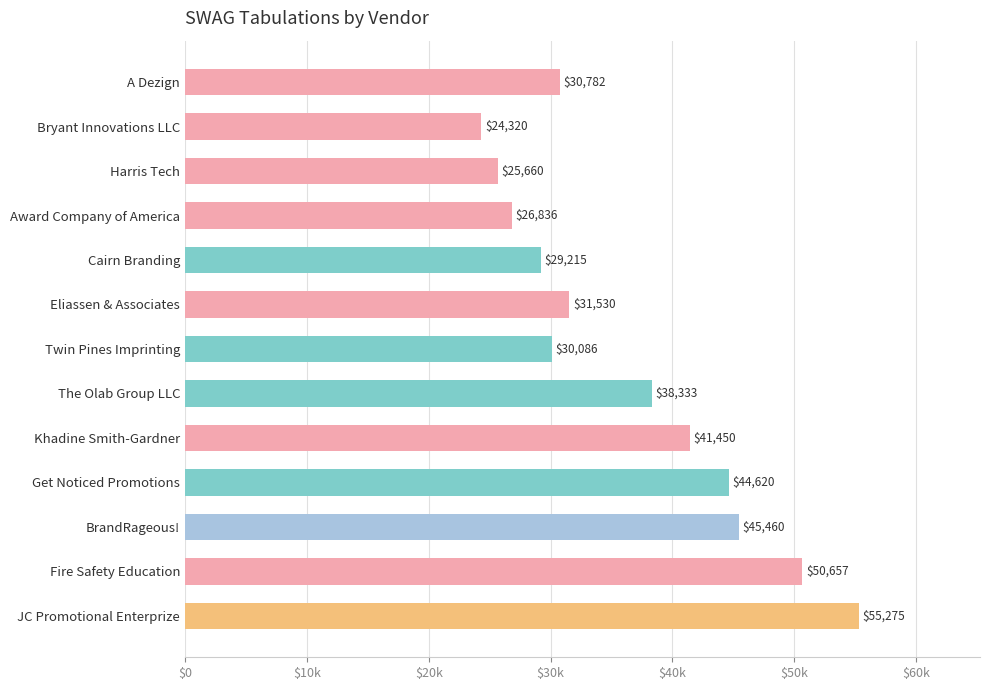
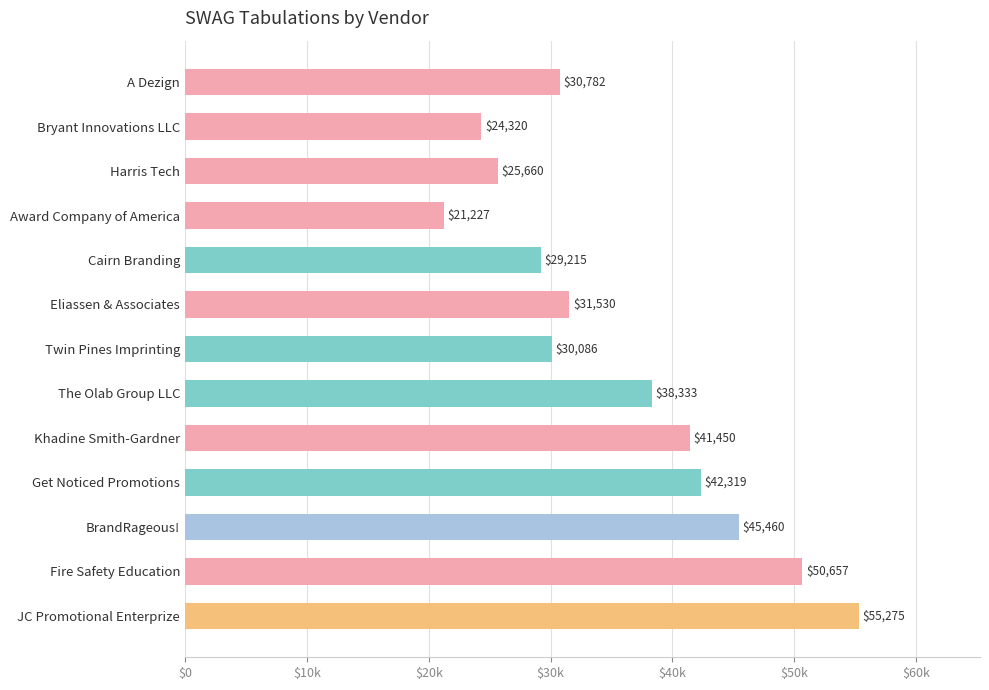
  {
    "A Dezign": "$30,782",
    "Bryant Innovations LLC": "$24,320",
    "Harris Tech": "$25,660",
-   "Award Company of America": "$26,836",
+   "Award Company of America": "$21,227",
    "Cairn Branding": "$29,215",
    "Eliassen & Associates": "$31,530",
    "Twin Pines Imprinting": "$30,086",
    "The Olab Group LLC": "$38,333",
    "Khadine Smith-Gardner": "$41,450",
-   "Get Noticed Promotions": "$44,620",
+   "Get Noticed Promotions": "$42,319",
    "BrandRageous!": "$45,460",
    "Fire Safety Education": "$50,657",
    "JC Promotional Enterprize": "$55,275"
  }
